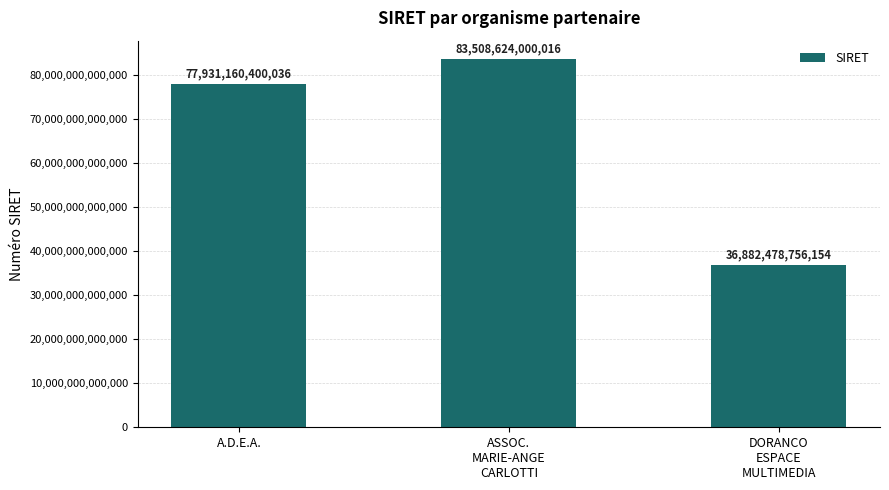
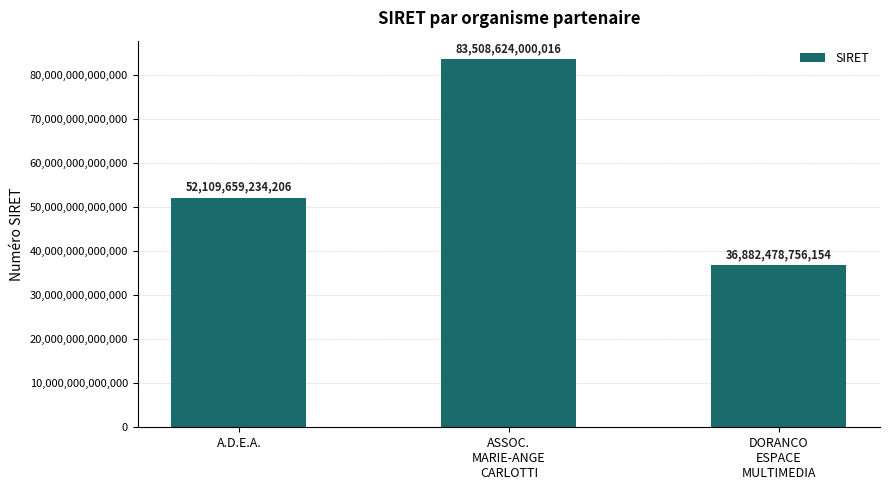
  {
-   "A.D.E.A.": "77,931,160,400,036",
+   "A.D.E.A.": "52,109,659,234,206",
    "ASSOC. MARIE-ANGE CARLOTTI": "83,508,624,000,016",
    "DORANCO ESPACE MULTIMEDIA": "36,882,478,756,154"
  }
